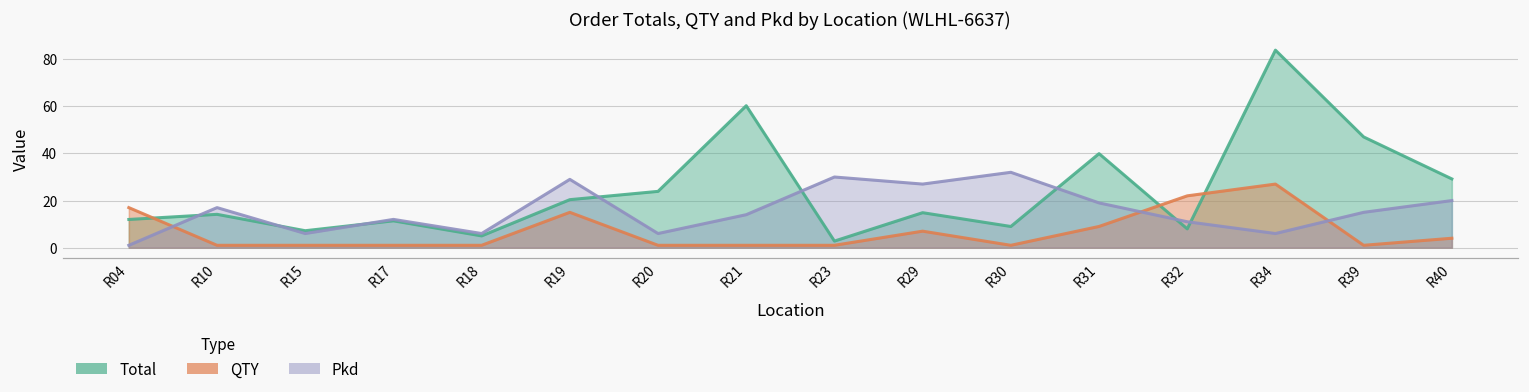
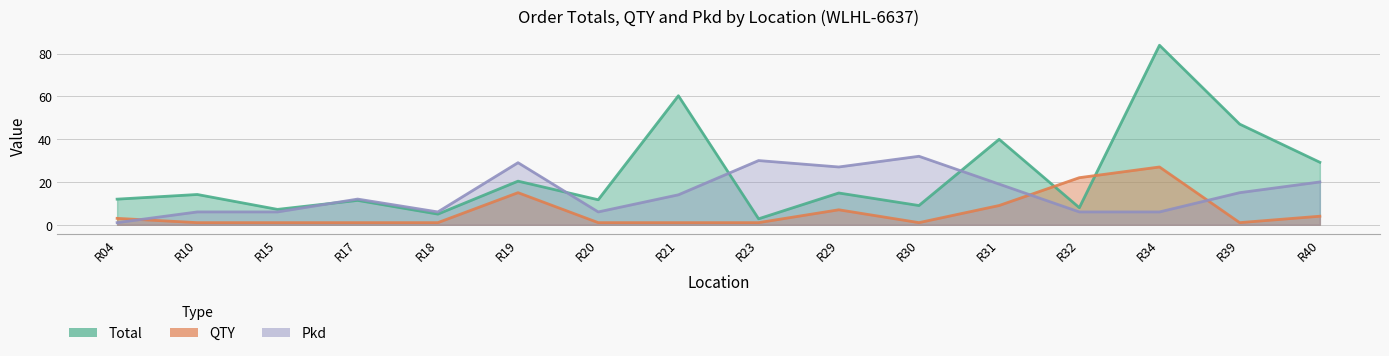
  {
    "Total": {
      "R04": 12,
      "R10": 14,
      "R15": 7,
      "R19": 20,
-     "R20": 24,
+     "R20": 12,
      "R21": 60,
      "R23": 3,
      "R29": 15,
      "R30": 9,
      "R31": 40,
      "R32": 8,
      "R34": 84,
      "R39": 47,
      "R40": 29
    },
    "QTY": {
-     "R04": 17,
+     "R04": 3,
      "R10": 1,
      "R15": 1,
      "R17": 1,
      "R18": 1,
      "R19": 15,
      "R20": 1,
      "R21": 1,
      "R23": 1,
      "R29": 7,
      "R30": 1,
      "R31": 9,
      "R32": 22,
      "R34": 27,
      "R39": 1,
      "R40": 4
    },
    "Pkd": {
      "R04": 1,
-     "R10": 17,
+     "R10": 6,
      "R15": 6,
      "R19": 29,
      "R20": 6,
      "R21": 14,
      "R23": 30,
      "R29": 27,
      "R30": 32,
      "R31": 19,
-     "R32": 11,
+     "R32": 6,
      "R34": 6,
      "R39": 15,
      "R40": 20
    }
  }
